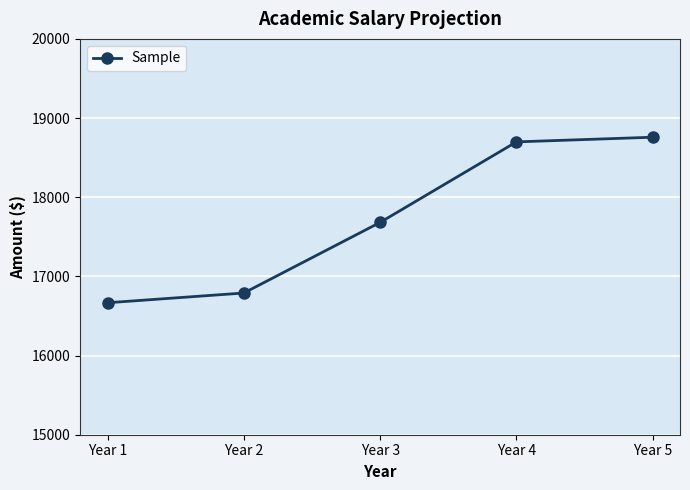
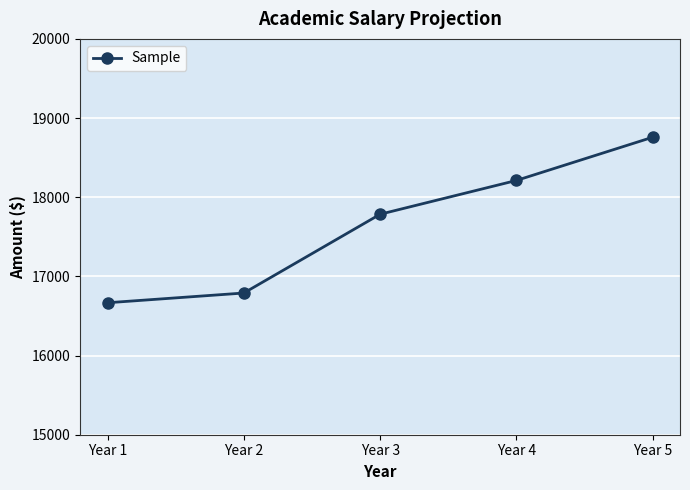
  {
    "Year 1": 16700,
    "Year 2": 16800,
-   "Year 3": 17700,
-   "Year 4": 18700,
+   "Year 3": 17800,
+   "Year 4": 18200,
    "Year 5": 18800
  }
